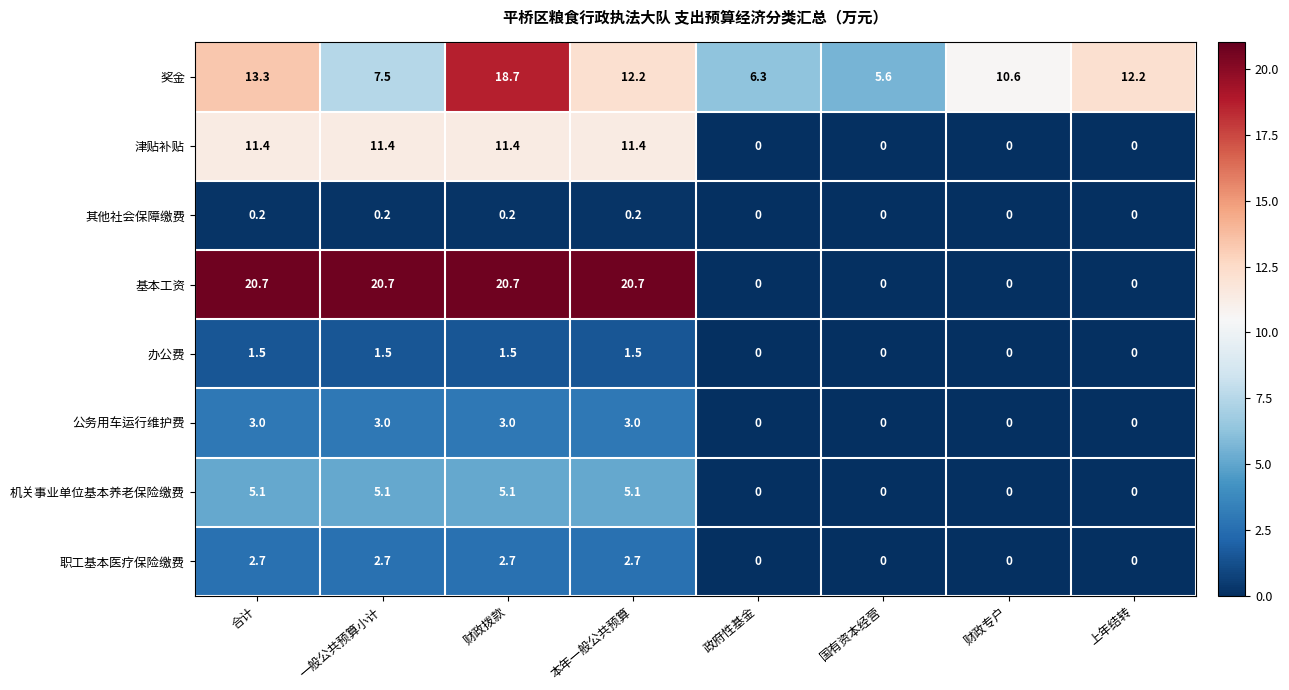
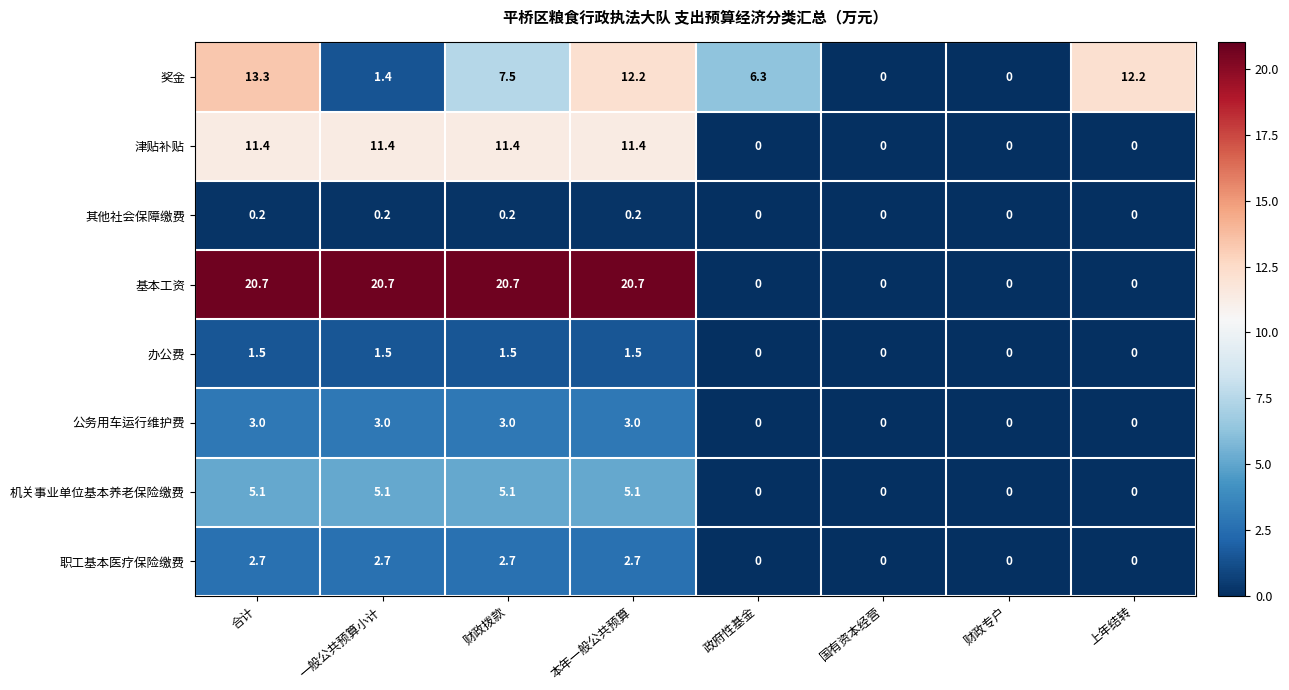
  {
    "奖金": {
      "合计": 13.3,
-     "一般公共预算小计": 7.5,
-     "财政拨款": 18.7,
+     "一般公共预算小计": 1.4,
+     "财政拨款": 7.5,
      "本年一般公共预算": 12.2,
      "政府性基金": 6.3,
-     "国有资本经营": 5.6,
-     "财政专户": 10.6,
+     "国有资本经营": 0,
+     "财政专户": 0,
      "上年结转": 12.2
    },
    "津贴补贴": {
      "合计": 11.4,
      "一般公共预算小计": 11.4,
      "财政拨款": 11.4,
      "本年一般公共预算": 11.4,
      "政府性基金": 0,
      "国有资本经营": 0,
      "财政专户": 0,
      "上年结转": 0
    },
    "其他社会保障缴费": {
      "合计": 0.2,
      "一般公共预算小计": 0.2,
      "财政拨款": 0.2,
      "本年一般公共预算": 0.2,
      "政府性基金": 0,
      "国有资本经营": 0,
      "财政专户": 0,
      "上年结转": 0
    },
    "基本工资": {
      "合计": 20.7,
      "一般公共预算小计": 20.7,
      "财政拨款": 20.7,
      "本年一般公共预算": 20.7,
      "政府性基金": 0,
      "国有资本经营": 0,
      "财政专户": 0,
      "上年结转": 0
    },
    "办公费": {
      "合计": 1.5,
      "一般公共预算小计": 1.5,
      "财政拨款": 1.5,
      "本年一般公共预算": 1.5,
      "政府性基金": 0,
      "国有资本经营": 0,
      "财政专户": 0,
      "上年结转": 0
    },
    "公务用车运行维护费": {
      "合计": 3.0,
      "一般公共预算小计": 3.0,
      "财政拨款": 3.0,
      "本年一般公共预算": 3.0,
      "政府性基金": 0,
      "国有资本经营": 0,
      "财政专户": 0,
      "上年结转": 0
    },
    "机关事业单位基本养老保险缴费": {
      "合计": 5.1,
      "一般公共预算小计": 5.1,
      "财政拨款": 5.1,
      "本年一般公共预算": 5.1,
      "政府性基金": 0,
      "国有资本经营": 0,
      "财政专户": 0,
      "上年结转": 0
    },
    "职工基本医疗保险缴费": {
      "合计": 2.7,
      "一般公共预算小计": 2.7,
      "财政拨款": 2.7,
      "本年一般公共预算": 2.7,
      "政府性基金": 0,
      "国有资本经营": 0,
      "财政专户": 0,
      "上年结转": 0
    }
  }
